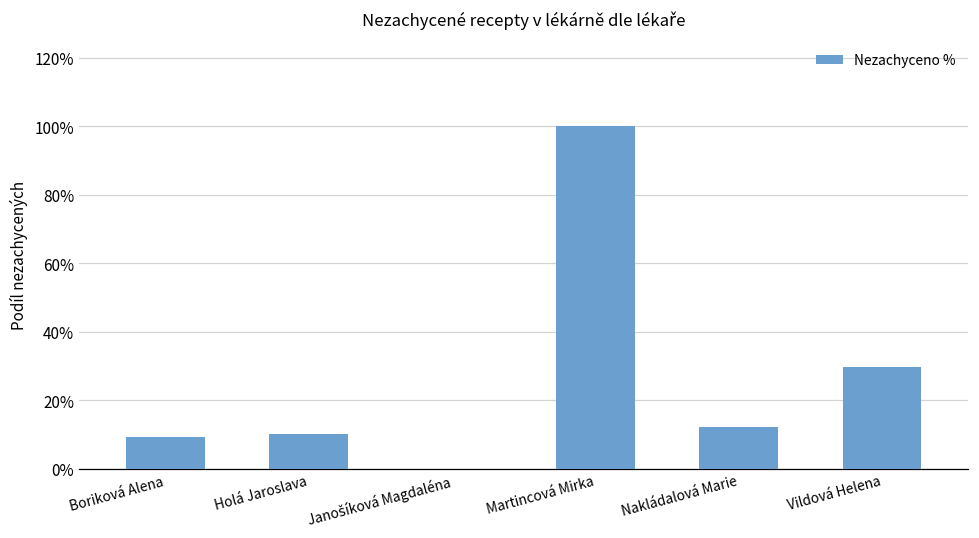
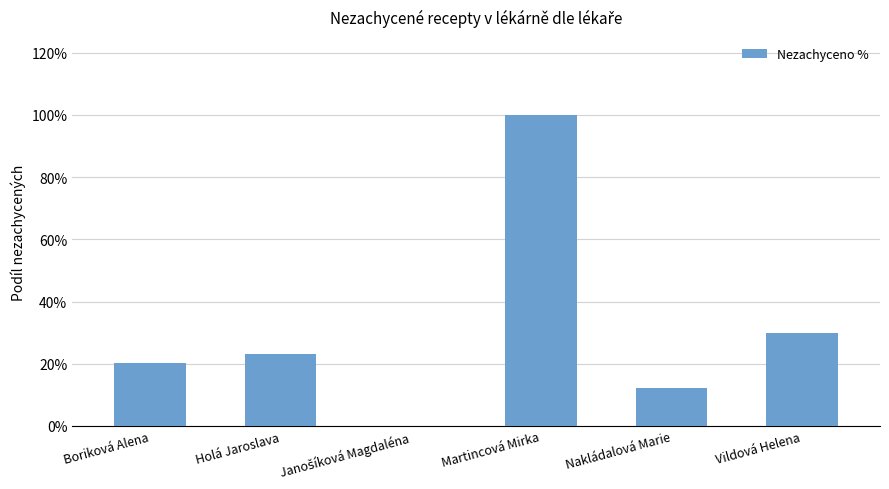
  {
-   "Boriková Alena": "9%",
-   "Holá Jaroslava": "10%",
+   "Boriková Alena": "20%",
+   "Holá Jaroslava": "23%",
    "Janošíková Magdaléna": "0%",
    "Martincová Mirka": "100%",
    "Nakládalová Marie": "12%",
    "Vildová Helena": "30%"
  }
